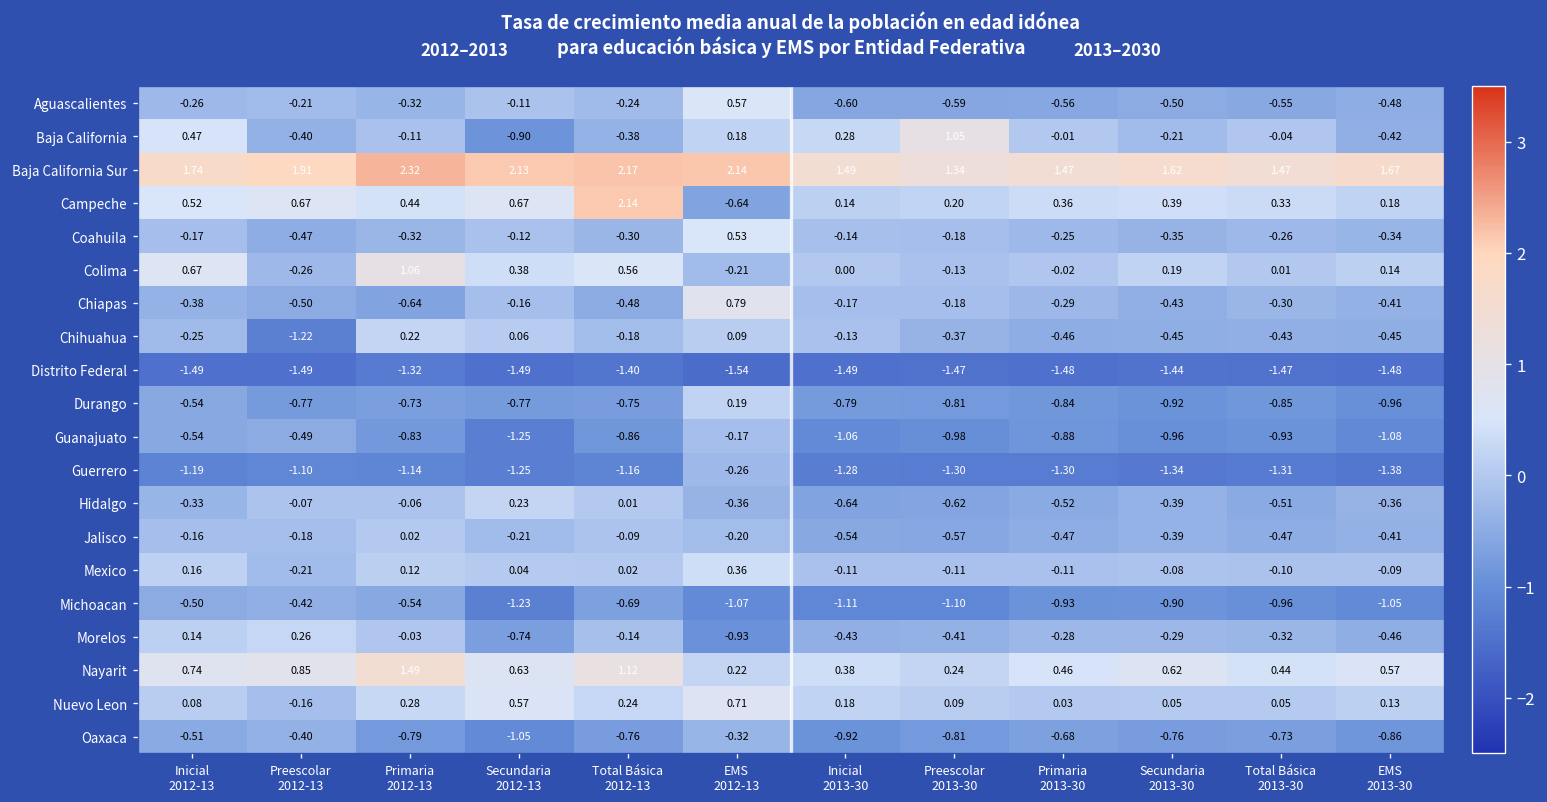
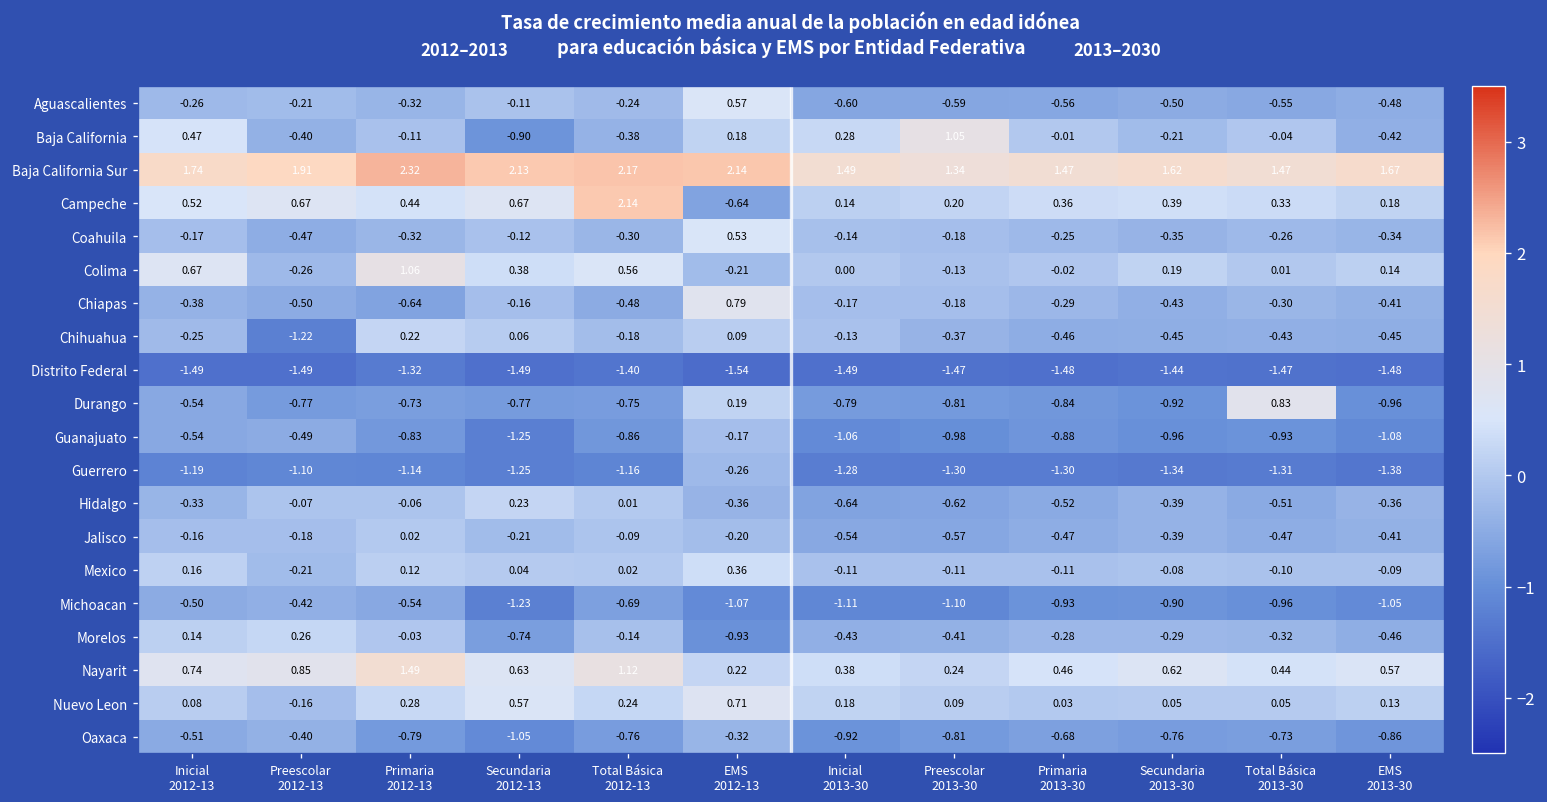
  {
    "Durango": {
      "Inicial 2012-13": -0.54,
      "Preescolar 2012-13": -0.77,
      "Primaria 2012-13": -0.73,
      "Secundaria 2012-13": -0.77,
      "Total Básica 2012-13": -0.75,
      "EMS 2012-13": 0.19,
      "Inicial 2013-30": -0.79,
      "Preescolar 2013-30": -0.81,
      "Primaria 2013-30": -0.84,
      "Secundaria 2013-30": -0.92,
-     "Total Básica 2013-30": -0.85,
+     "Total Básica 2013-30": 0.83,
      "EMS 2013-30": -0.96
    }
  }
